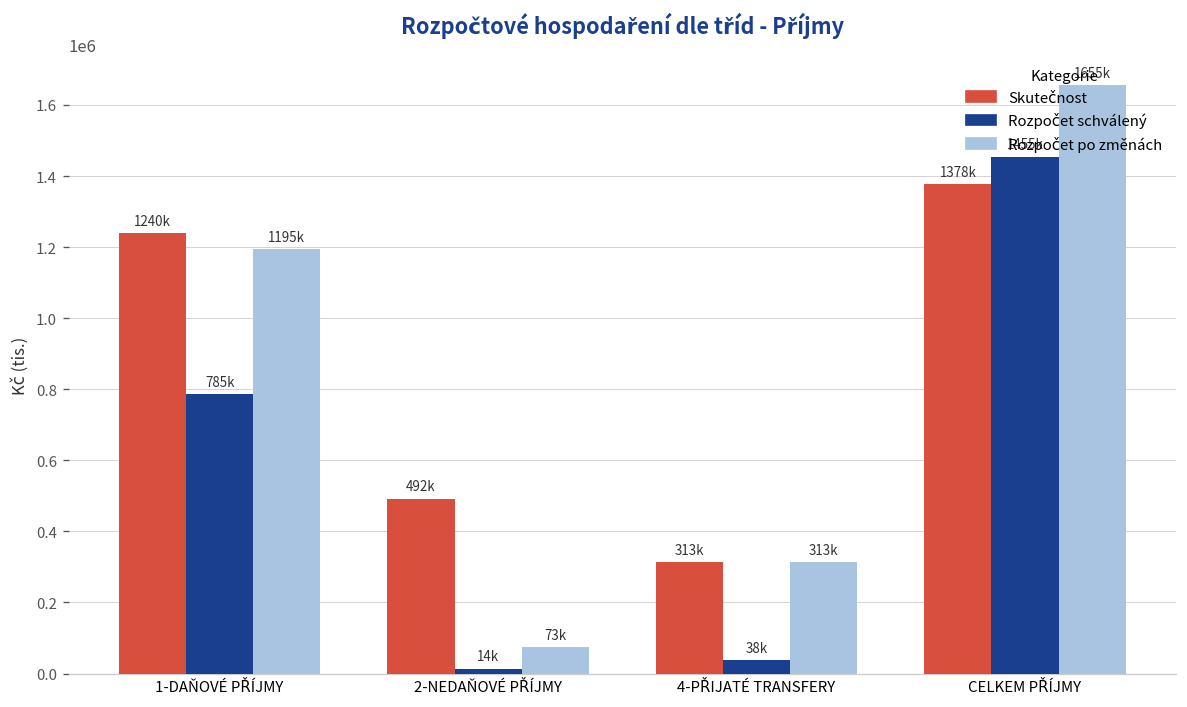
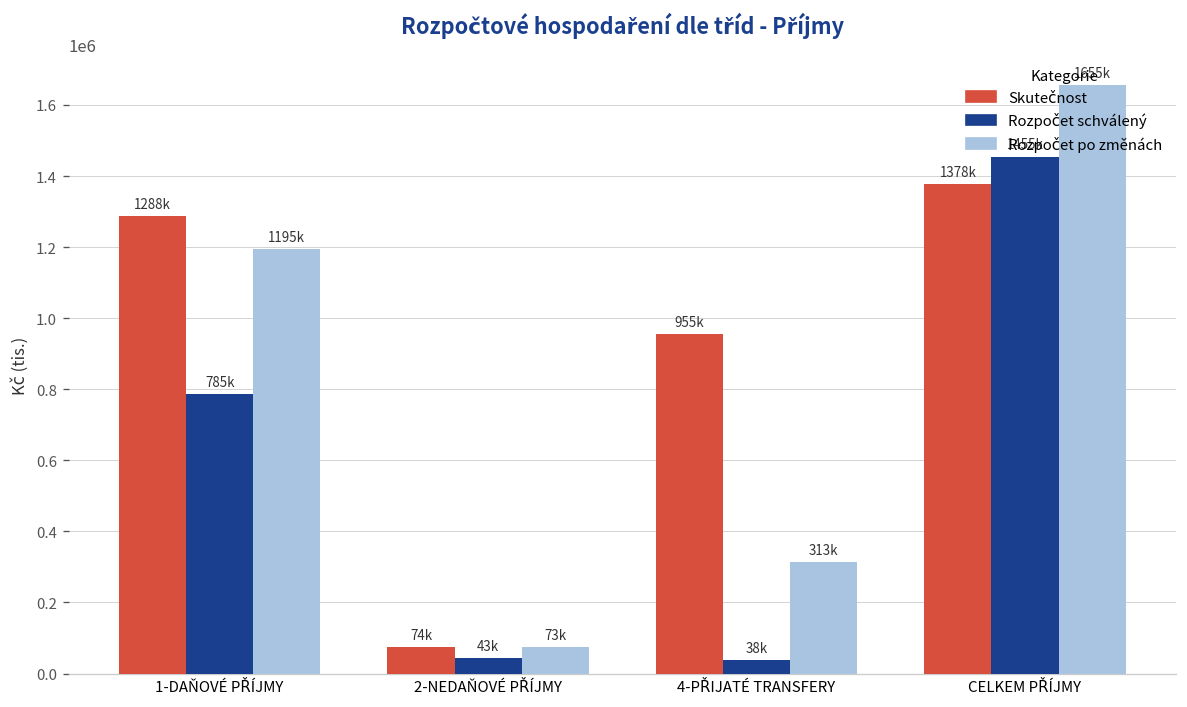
  {
    "Skutečnost": {
-     "1-DAŇOVÉ PŘÍJMY": "1240k",
-     "2-NEDAŇOVÉ PŘÍJMY": "492k",
-     "4-PŘIJATÉ TRANSFERY": "313k",
+     "1-DAŇOVÉ PŘÍJMY": "1288k",
+     "2-NEDAŇOVÉ PŘÍJMY": "74k",
+     "4-PŘIJATÉ TRANSFERY": "955k",
      "CELKEM PŘÍJMY": "1378k"
    },
    "Rozpočet schválený": {
      "1-DAŇOVÉ PŘÍJMY": "785k",
-     "2-NEDAŇOVÉ PŘÍJMY": "14k",
+     "2-NEDAŇOVÉ PŘÍJMY": "43k",
      "4-PŘIJATÉ TRANSFERY": "38k",
      "CELKEM PŘÍJMY": "1455k"
    },
    "Rozpočet po změnách": {
      "1-DAŇOVÉ PŘÍJMY": "1195k",
      "2-NEDAŇOVÉ PŘÍJMY": "73k",
      "4-PŘIJATÉ TRANSFERY": "313k",
      "CELKEM PŘÍJMY": "1655k"
    }
  }
